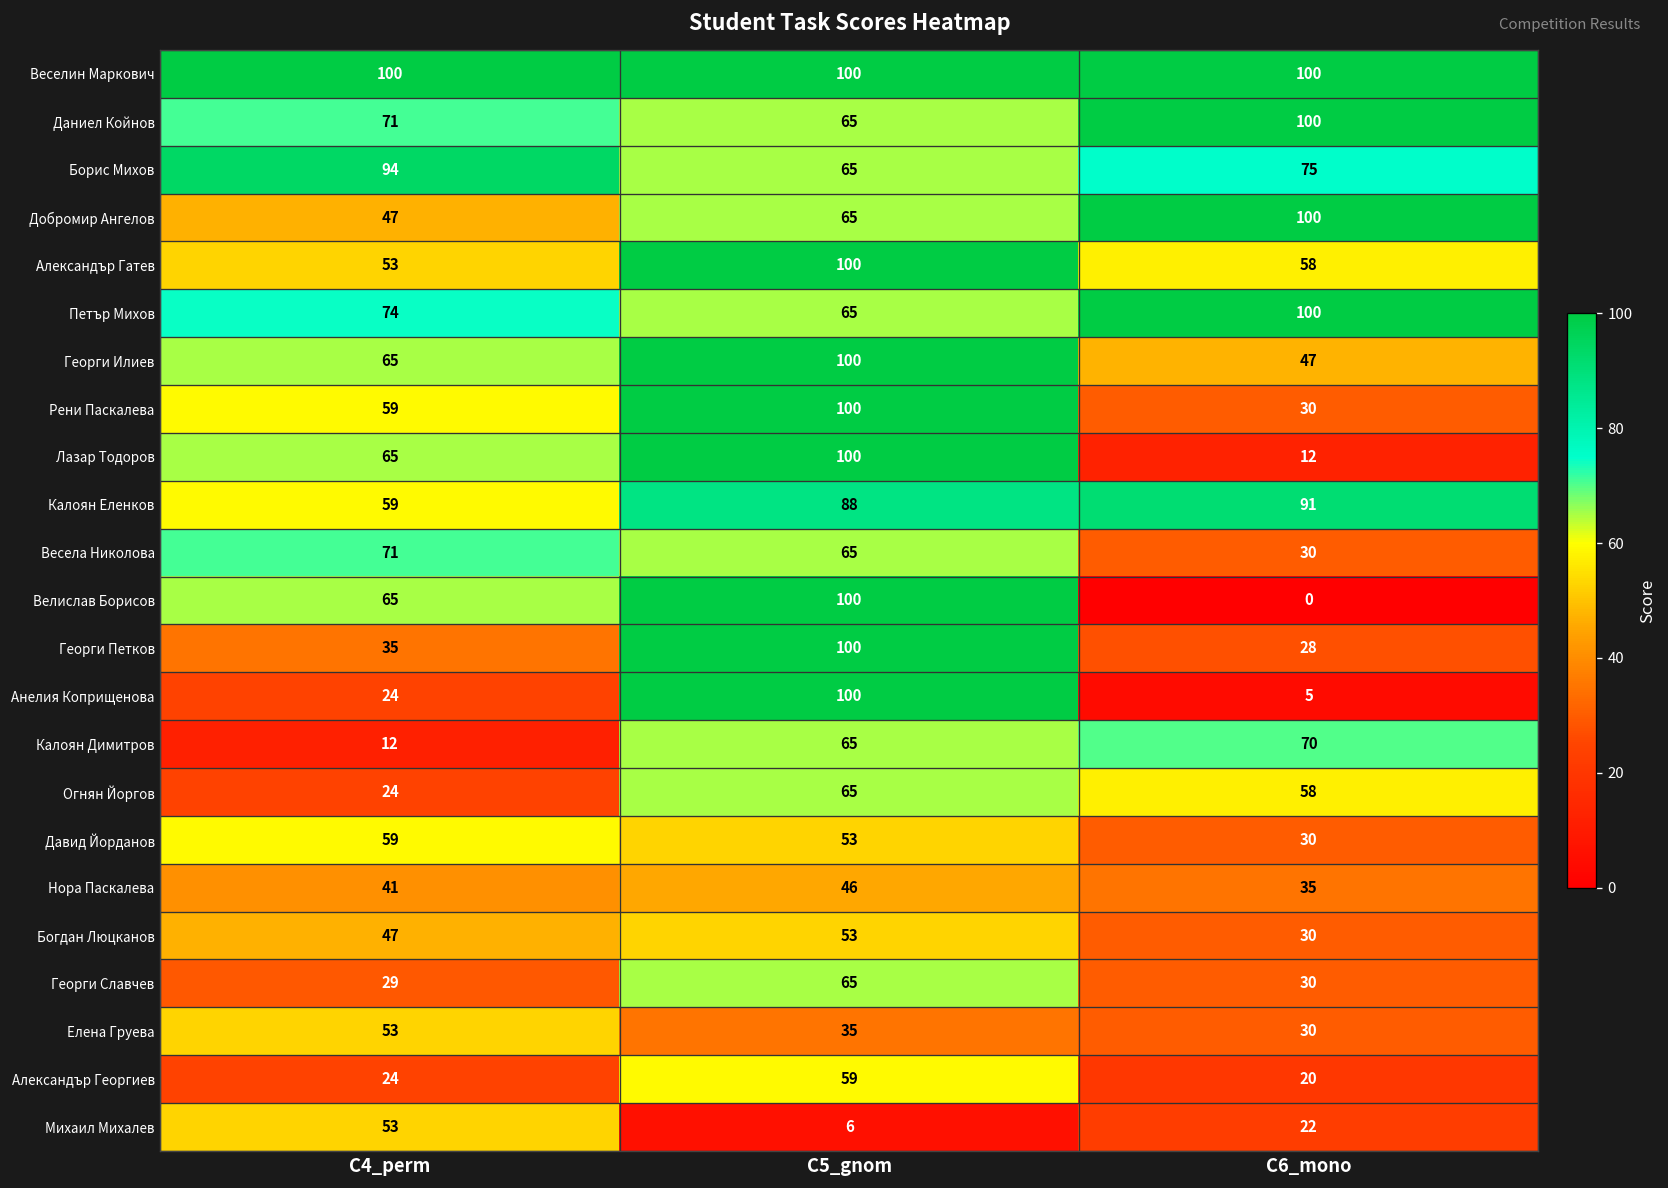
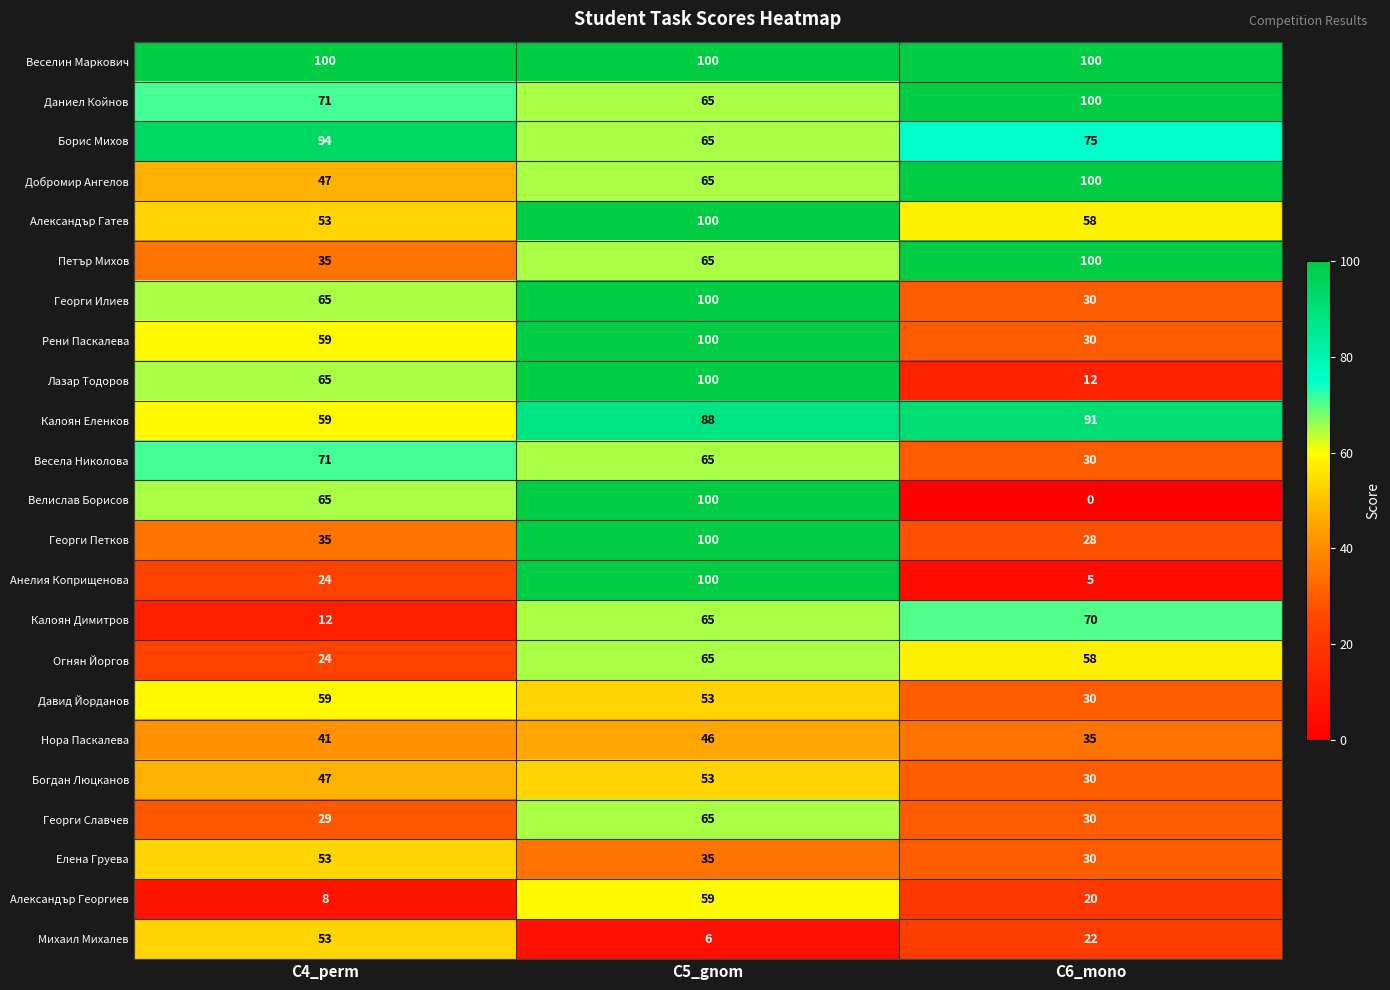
  {
    "Веселин Маркович": {
      "C4_perm": 100,
      "C5_gnom": 100,
      "C6_mono": 100
    },
    "Даниел Койнов": {
      "C4_perm": 71,
      "C5_gnom": 65,
      "C6_mono": 100
    },
    "Борис Михов": {
      "C4_perm": 94,
      "C5_gnom": 65,
      "C6_mono": 75
    },
    "Добромир Ангелов": {
      "C4_perm": 47,
      "C5_gnom": 65,
      "C6_mono": 100
    },
    "Александър Гатев": {
      "C4_perm": 53,
      "C5_gnom": 100,
      "C6_mono": 58
    },
    "Петър Михов": {
-     "C4_perm": 74,
+     "C4_perm": 35,
      "C5_gnom": 65,
      "C6_mono": 100
    },
    "Георги Илиев": {
      "C4_perm": 65,
      "C5_gnom": 100,
-     "C6_mono": 47
+     "C6_mono": 30
    },
    "Рени Паскалева": {
      "C4_perm": 59,
      "C5_gnom": 100,
      "C6_mono": 30
    },
    "Лазар Тодоров": {
      "C4_perm": 65,
      "C5_gnom": 100,
      "C6_mono": 12
    },
    "Калоян Еленков": {
      "C4_perm": 59,
      "C5_gnom": 88,
      "C6_mono": 91
    },
    "Весела Николова": {
      "C4_perm": 71,
      "C5_gnom": 65,
      "C6_mono": 30
    },
    "Велислав Борисов": {
      "C4_perm": 65,
      "C5_gnom": 100,
      "C6_mono": 0
    },
    "Георги Петков": {
      "C4_perm": 35,
      "C5_gnom": 100,
      "C6_mono": 28
    },
    "Анелия Коприщенова": {
      "C4_perm": 24,
      "C5_gnom": 100,
      "C6_mono": 5
    },
    "Калоян Димитров": {
      "C4_perm": 12,
      "C5_gnom": 65,
      "C6_mono": 70
    },
    "Огнян Йоргов": {
      "C4_perm": 24,
      "C5_gnom": 65,
      "C6_mono": 58
    },
    "Давид Йорданов": {
      "C4_perm": 59,
      "C5_gnom": 53,
      "C6_mono": 30
    },
    "Нора Паскалева": {
      "C4_perm": 41,
      "C5_gnom": 46,
      "C6_mono": 35
    },
    "Богдан Люцканов": {
      "C4_perm": 47,
      "C5_gnom": 53,
      "C6_mono": 30
    },
    "Георги Славчев": {
      "C4_perm": 29,
      "C5_gnom": 65,
      "C6_mono": 30
    },
    "Елена Груева": {
      "C4_perm": 53,
      "C5_gnom": 35,
      "C6_mono": 30
    },
    "Александър Георгиев": {
-     "C4_perm": 24,
+     "C4_perm": 8,
      "C5_gnom": 59,
      "C6_mono": 20
    },
    "Михаил Михалев": {
      "C4_perm": 53,
      "C5_gnom": 6,
      "C6_mono": 22
    }
  }
